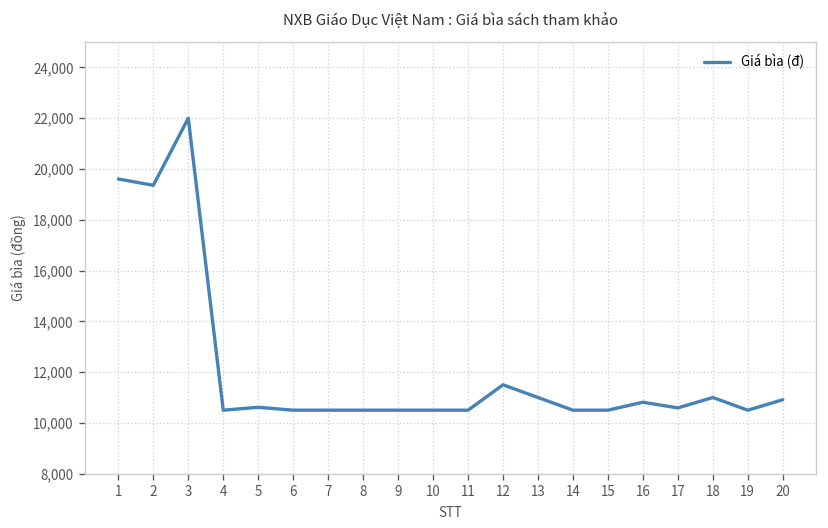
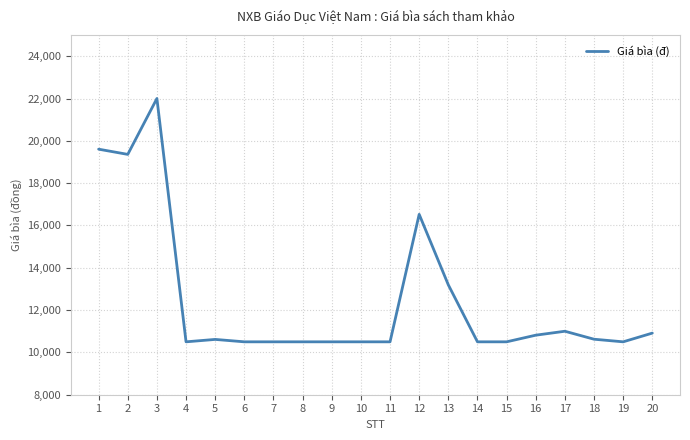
  {
    "1": "19,600",
    "2": "19,400",
    "3": "22,000",
    "4": "10,500",
    "5": "10,600",
    "6": "10,500",
    "7": "10,500",
    "8": "10,500",
    "9": "10,500",
    "10": "10,500",
    "11": "10,500",
-   "12": "11,500",
-   "13": "11,000",
+   "12": "16,500",
+   "13": "13,200",
    "14": "10,500",
    "15": "10,500",
    "16": "10,800",
-   "17": "10,600",
-   "18": "11,000",
+   "17": "11,000",
+   "18": "10,600",
    "19": "10,500",
    "20": "10,900"
  }
